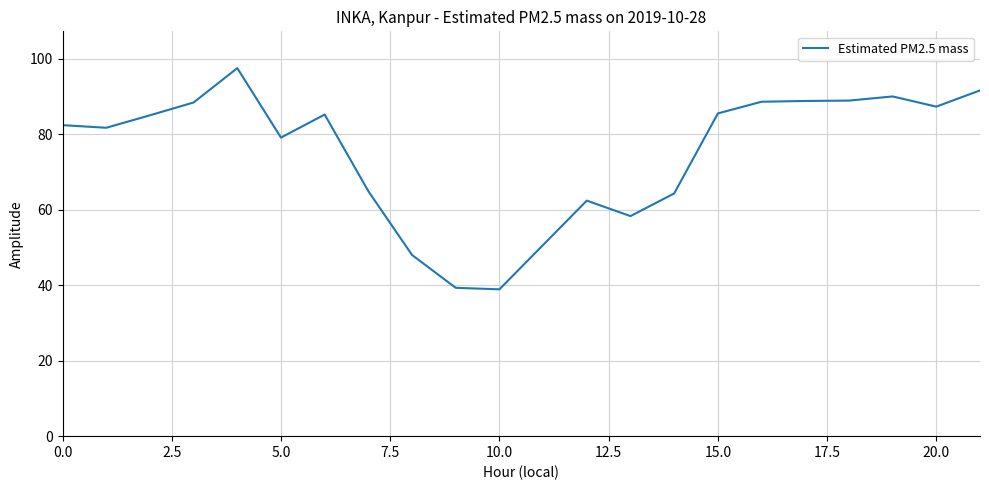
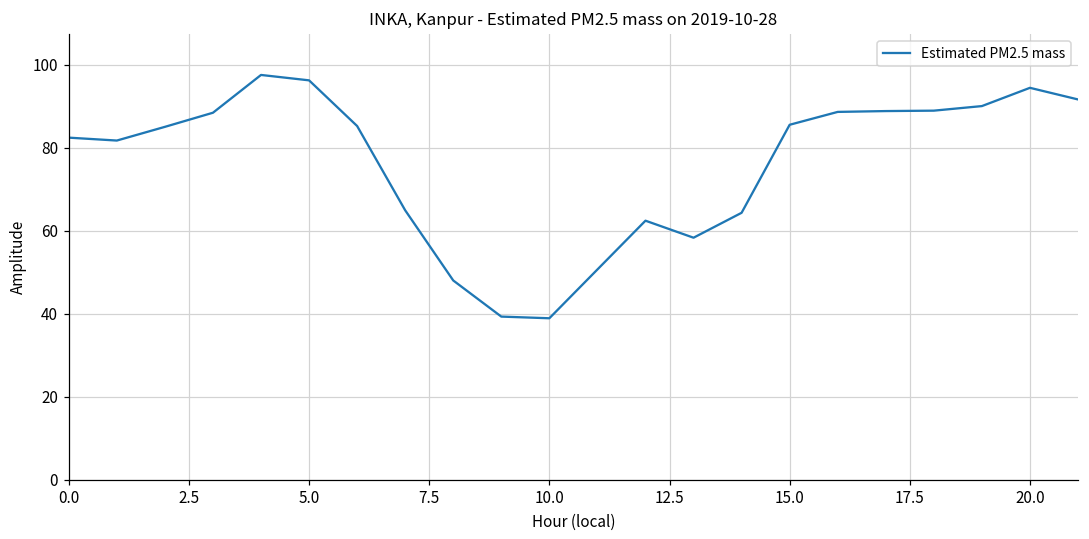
  {
    "0.0": 82,
-   "5.0": 79,
+   "5.0": 96,
    "10.0": 39,
    "15.0": 86,
-   "20.0": 87
+   "20.0": 94
  }
